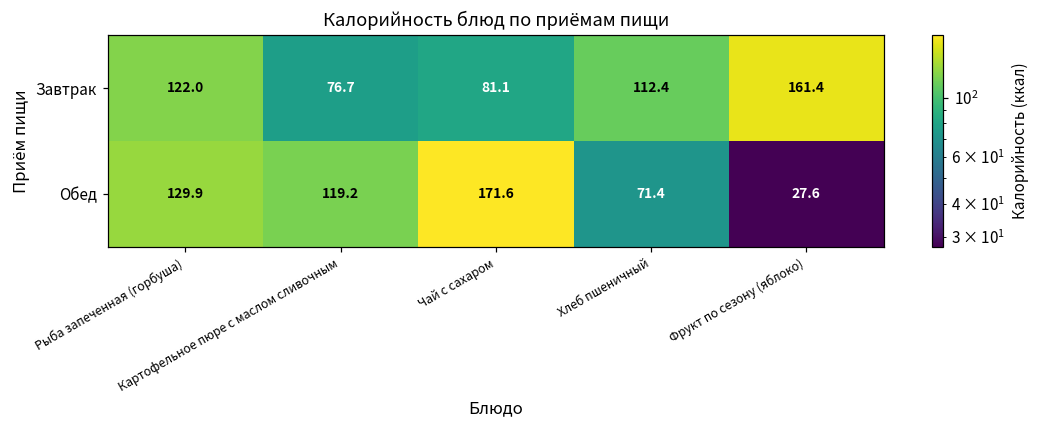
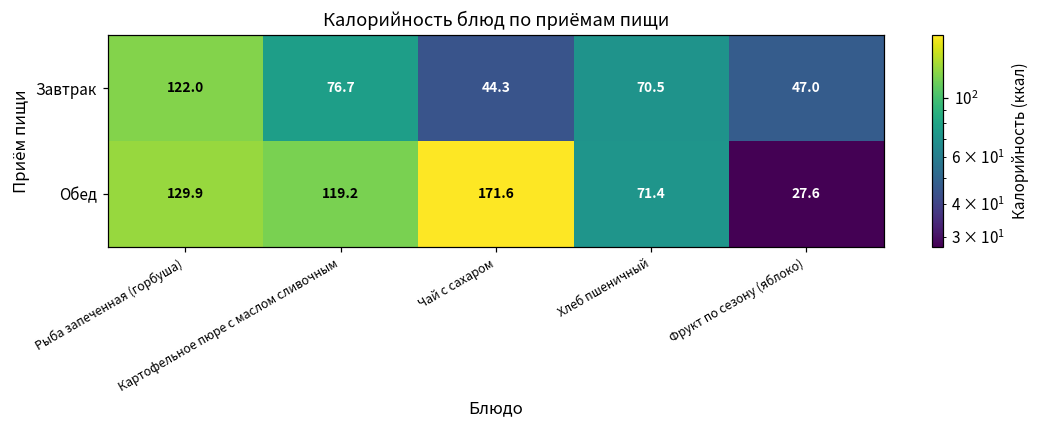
  {
    "Завтрак": {
      "Рыба запеченная (горбуша)": 122.0,
      "Картофельное пюре с маслом сливочным": 76.7,
-     "Чай с сахаром": 81.1,
-     "Хлеб пшеничный": 112.4,
-     "Фрукт по сезону (яблоко)": 161.4
+     "Чай с сахаром": 44.3,
+     "Хлеб пшеничный": 70.5,
+     "Фрукт по сезону (яблоко)": 47.0
    },
    "Обед": {
      "Рыба запеченная (горбуша)": 129.9,
      "Картофельное пюре с маслом сливочным": 119.2,
      "Чай с сахаром": 171.6,
      "Хлеб пшеничный": 71.4,
      "Фрукт по сезону (яблоко)": 27.6
    }
  }
